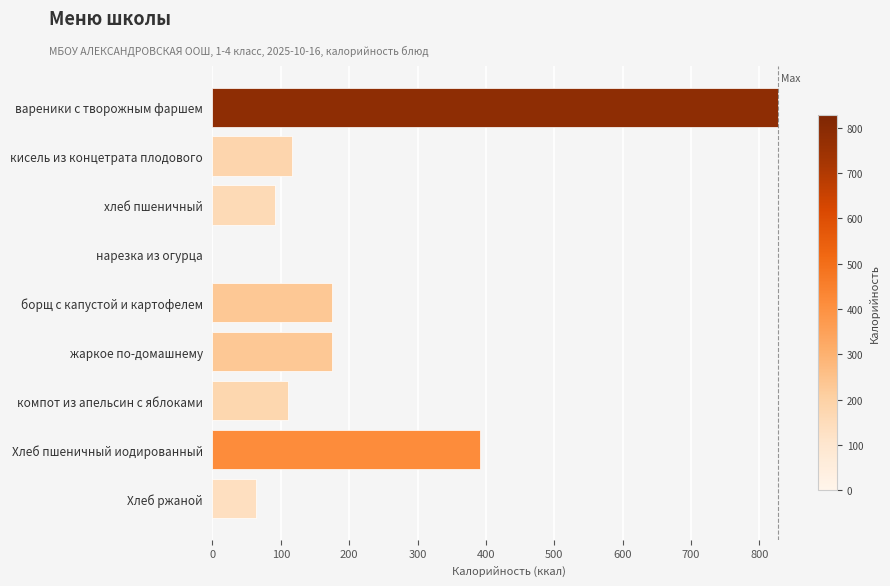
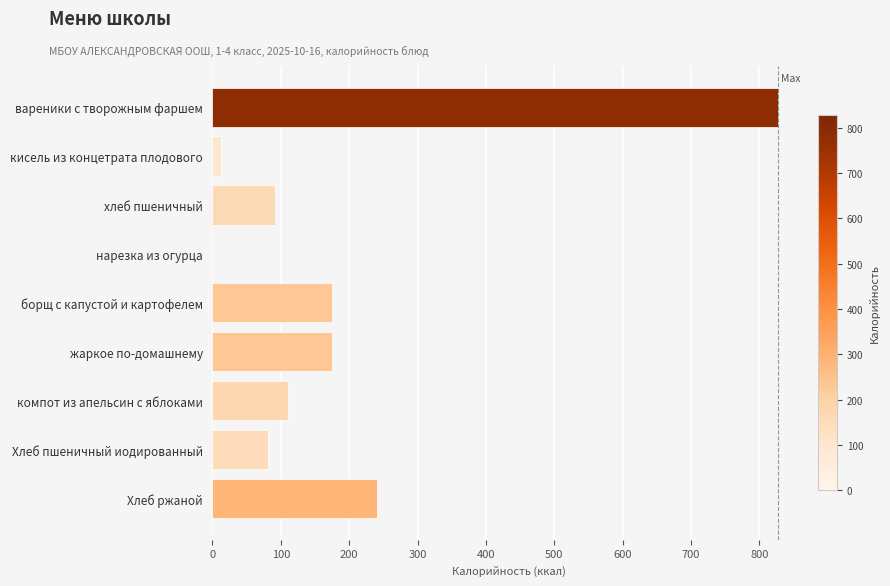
  {
    "вареники с творожным фаршем": 830,
-   "кисель из концетрата плодового": 120,
+   "кисель из концетрата плодового": 10,
    "хлеб пшеничный": 90,
    "нарезка из огурца": 0,
    "борщ с капустой и картофелем": 180,
    "жаркое по-домашнему": 180,
    "компот из апельсин с яблоками": 110,
-   "Хлеб пшеничный иодированный": 390,
-   "Хлеб ржаной": 60
+   "Хлеб пшеничный иодированный": 80,
+   "Хлеб ржаной": 240
  }
